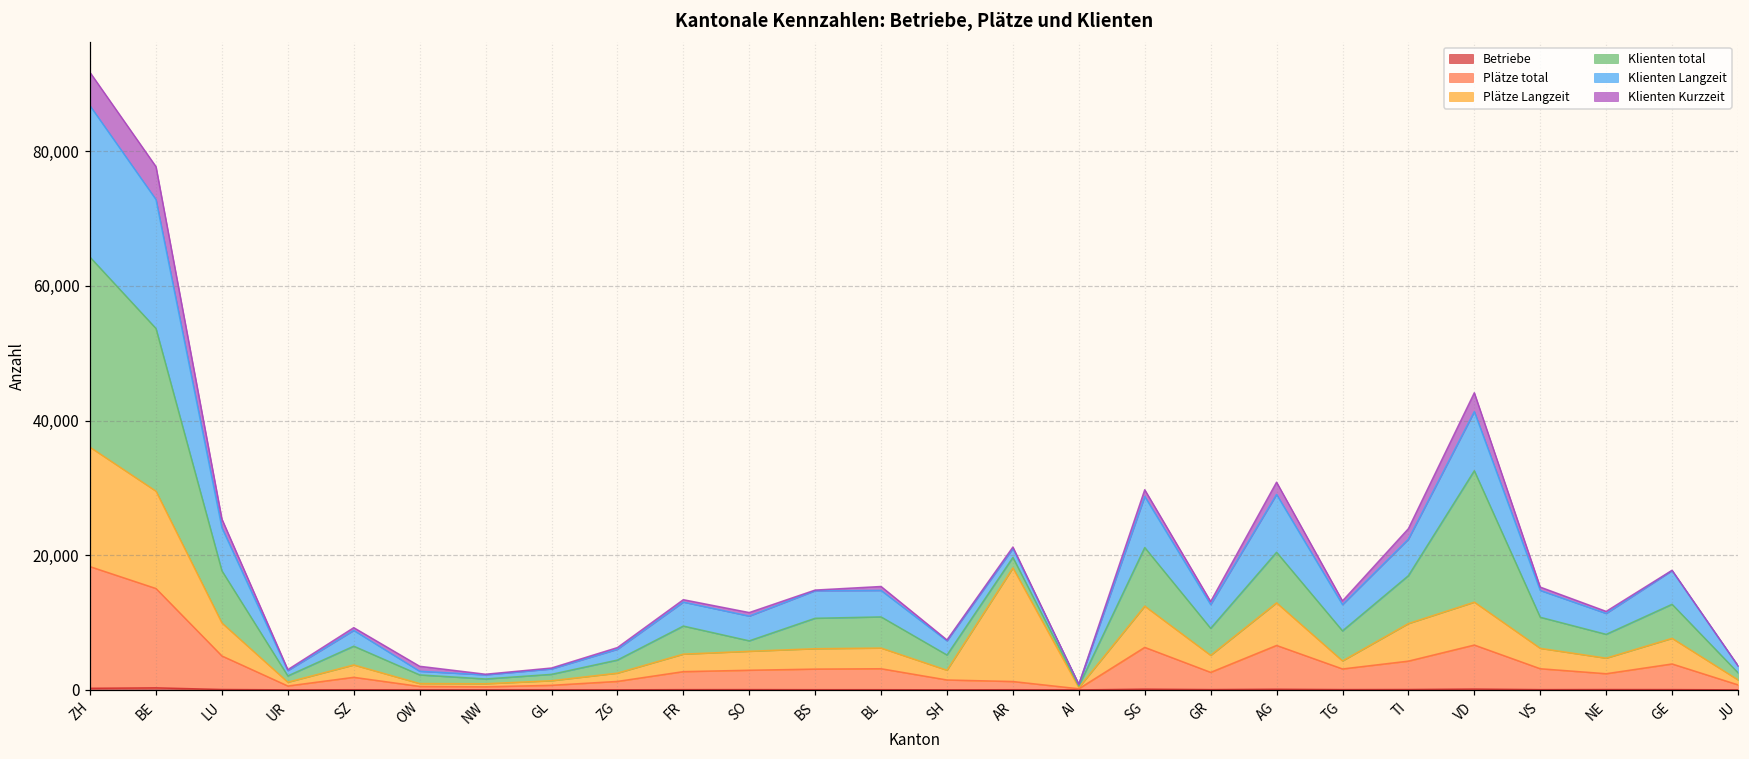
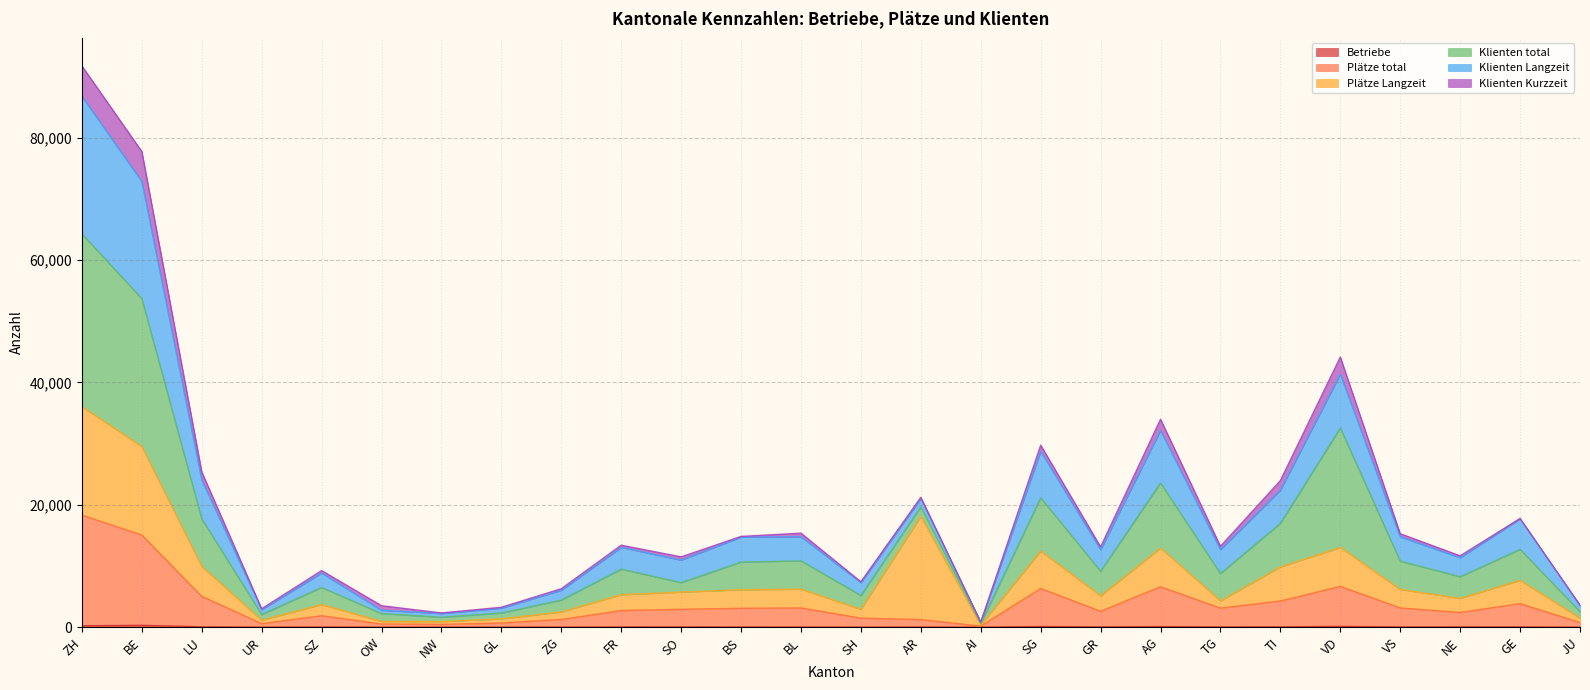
  {
    "Betriebe": {
      "ZH": "0",
      "BE": "0",
      "LU": "0",
      "UR": "0",
      "SZ": "0",
      "OW": "0",
      "NW": "0",
      "GL": "0",
      "ZG": "0",
      "FR": "0",
      "SO": "0",
      "BS": "0",
      "BL": "0",
      "SH": "0",
      "AR": "0",
      "SG": "0",
      "GR": "0",
      "AG": "0",
      "TG": "0",
      "TI": "0",
      "VD": "0",
      "VS": "0",
      "NE": "0",
      "GE": "0",
      "JU": "0"
    },
    "Plätze total": {
      "ZH": "18,000",
      "BE": "15,000",
      "LU": "5,000",
      "UR": "1,000",
      "SZ": "2,000",
      "OW": "1,000",
      "NW": "0",
      "GL": "1,000",
      "ZG": "1,000",
      "FR": "3,000",
      "SO": "3,000",
      "BS": "3,000",
      "BL": "3,000",
      "SH": "1,000",
      "AR": "1,000",
      "SG": "6,000",
      "GR": "3,000",
      "AG": "7,000",
      "TG": "3,000",
      "TI": "4,000",
      "VD": "7,000",
      "VS": "3,000",
      "NE": "2,000",
      "GE": "4,000",
      "JU": "1,000"
    },
    "Plätze Langzeit": {
      "ZH": "18,000",
      "BE": "14,000",
      "LU": "5,000",
      "UR": "1,000",
      "SZ": "2,000",
      "OW": "0",
      "NW": "0",
      "GL": "1,000",
      "ZG": "1,000",
      "FR": "3,000",
      "SO": "3,000",
      "BS": "3,000",
      "BL": "3,000",
      "SH": "1,000",
      "AR": "17,000",
      "SG": "6,000",
      "GR": "3,000",
      "AG": "6,000",
      "TG": "1,000",
      "TI": "6,000",
      "VD": "6,000",
      "VS": "3,000",
      "NE": "2,000",
      "GE": "4,000",
      "JU": "1,000"
    },
    "Klienten total": {
      "ZH": "28,000",
      "BE": "24,000",
      "LU": "8,000",
      "UR": "1,000",
      "SZ": "3,000",
      "OW": "1,000",
      "NW": "1,000",
      "GL": "1,000",
      "ZG": "2,000",
      "FR": "4,000",
      "SO": "2,000",
      "BS": "5,000",
      "BL": "5,000",
      "SH": "2,000",
      "AR": "2,000",
      "SG": "9,000",
      "GR": "4,000",
-     "AG": "8,000",
+     "AG": "11,000",
      "TG": "4,000",
      "TI": "7,000",
      "VD": "20,000",
      "VS": "5,000",
      "NE": "4,000",
      "GE": "5,000",
      "JU": "1,000"
    },
    "Klienten Langzeit": {
      "ZH": "22,000",
      "BE": "19,000",
      "LU": "6,000",
      "OW": "1,000",
      "SO": "4,000",
      "BL": "4,000",
      "SG": "8,000",
      "GR": "4,000",
      "AG": "9,000",
      "TG": "4,000",
      "TI": "5,000",
      "VD": "9,000",
      "VS": "4,000"
    },
    "Klienten Kurzzeit": {
      "ZH": "5,000",
      "BE": "5,000",
      "LU": "1,000",
      "OW": "1,000",
      "SO": "1,000",
      "BL": "1,000",
      "SG": "1,000",
      "GR": "0",
      "AG": "2,000",
      "TG": "1,000",
      "TI": "2,000",
      "VD": "3,000",
      "VS": "0"
    }
  }
